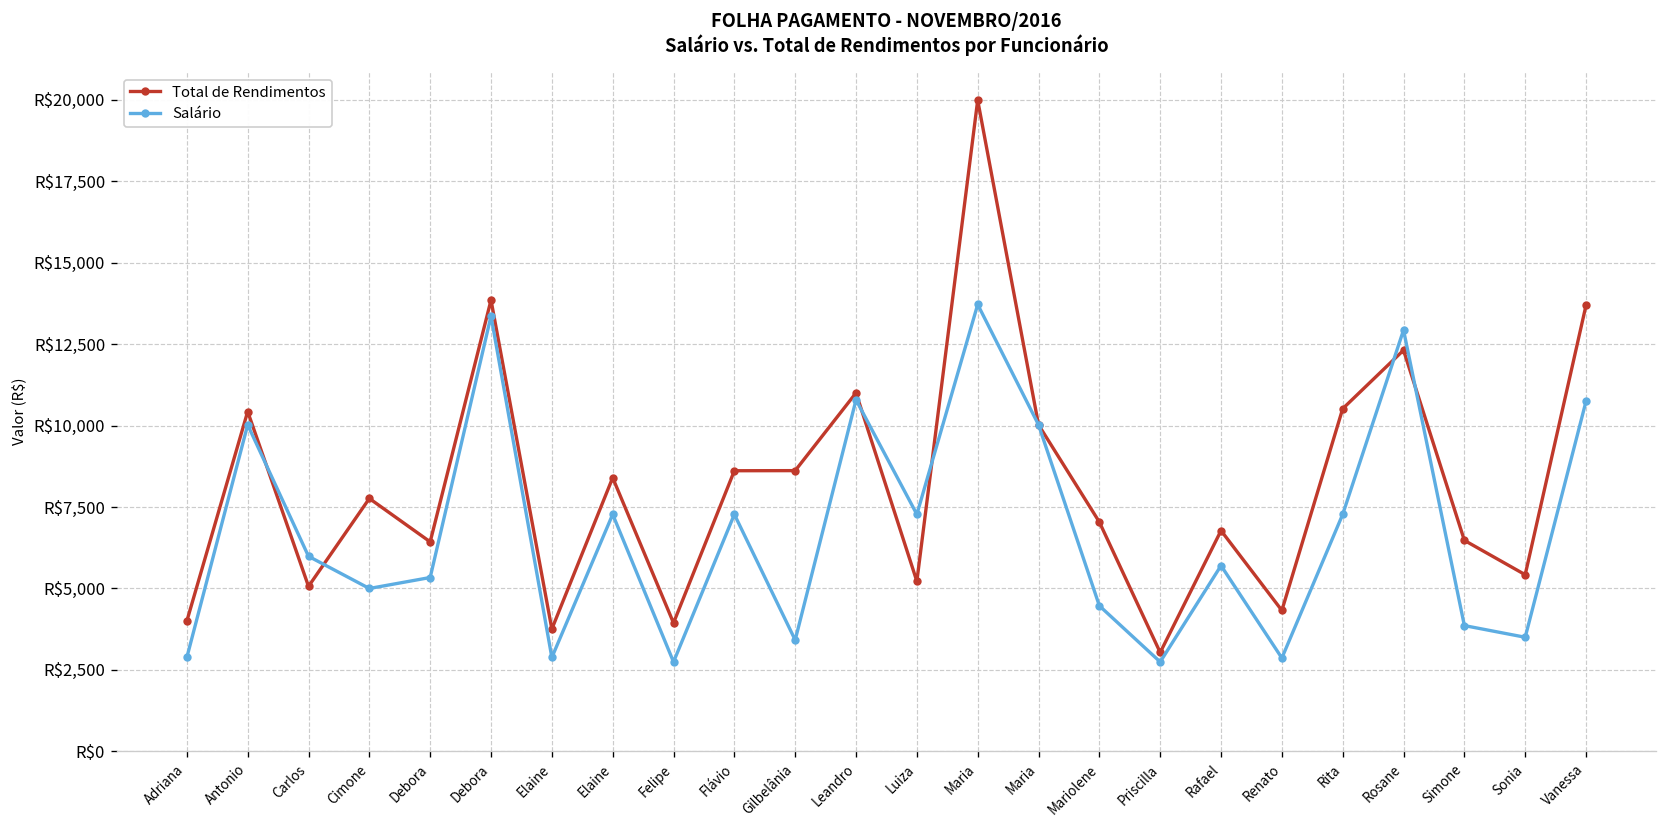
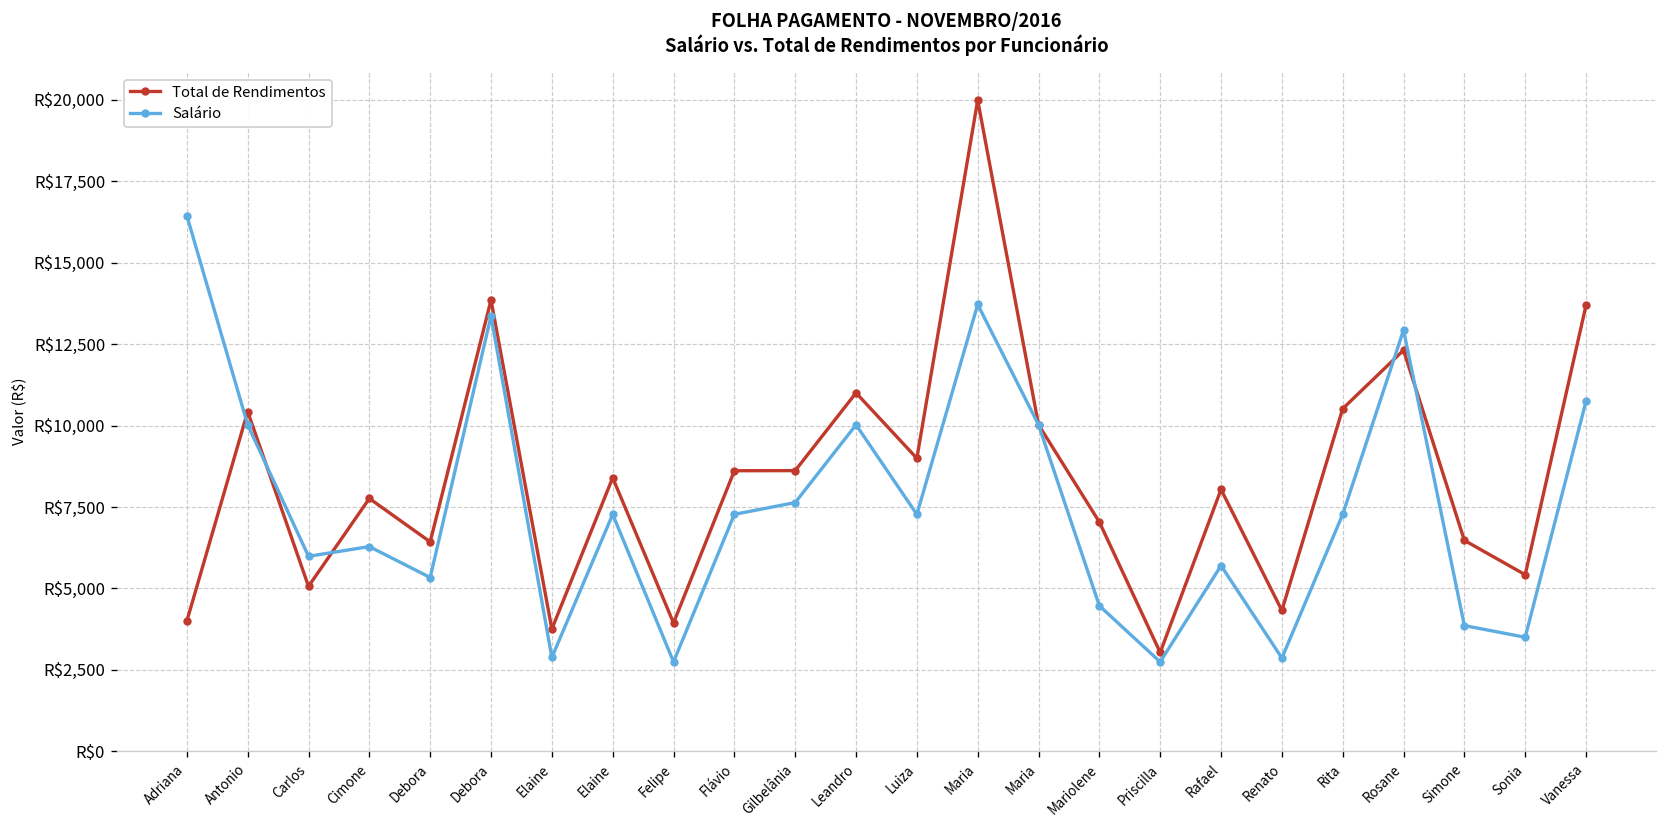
  {
    "Total de Rendimentos": {
      "Adriana": "R$4,000",
      "Antonio": "R$10,400",
      "Carlos": "R$5,100",
      "Cimone": "R$7,800",
      "Felipe": "R$3,900",
      "Flávio": "R$8,600",
      "Gilbelânia": "R$8,600",
      "Leandro": "R$11,000",
-     "Luiza": "R$5,200",
+     "Luiza": "R$9,000",
      "Mariolene": "R$7,000",
      "Priscilla": "R$3,000",
-     "Rafael": "R$6,800",
+     "Rafael": "R$8,000",
      "Renato": "R$4,300",
      "Rita": "R$10,500",
      "Rosane": "R$12,300",
      "Simone": "R$6,500",
      "Sonia": "R$5,400",
      "Vanessa": "R$13,700"
    },
    "Salário": {
-     "Adriana": "R$2,900",
+     "Adriana": "R$16,400",
      "Antonio": "R$10,000",
      "Carlos": "R$6,000",
-     "Cimone": "R$5,000",
+     "Cimone": "R$6,300",
      "Felipe": "R$2,700",
      "Flávio": "R$7,300",
-     "Gilbelânia": "R$3,400",
-     "Leandro": "R$10,800",
+     "Gilbelânia": "R$7,600",
+     "Leandro": "R$10,000",
      "Luiza": "R$7,300",
      "Mariolene": "R$4,500",
      "Priscilla": "R$2,700",
      "Rafael": "R$5,700",
      "Renato": "R$2,900",
      "Rita": "R$7,300",
      "Rosane": "R$12,900",
      "Simone": "R$3,900",
      "Sonia": "R$3,500",
      "Vanessa": "R$10,700"
    }
  }
